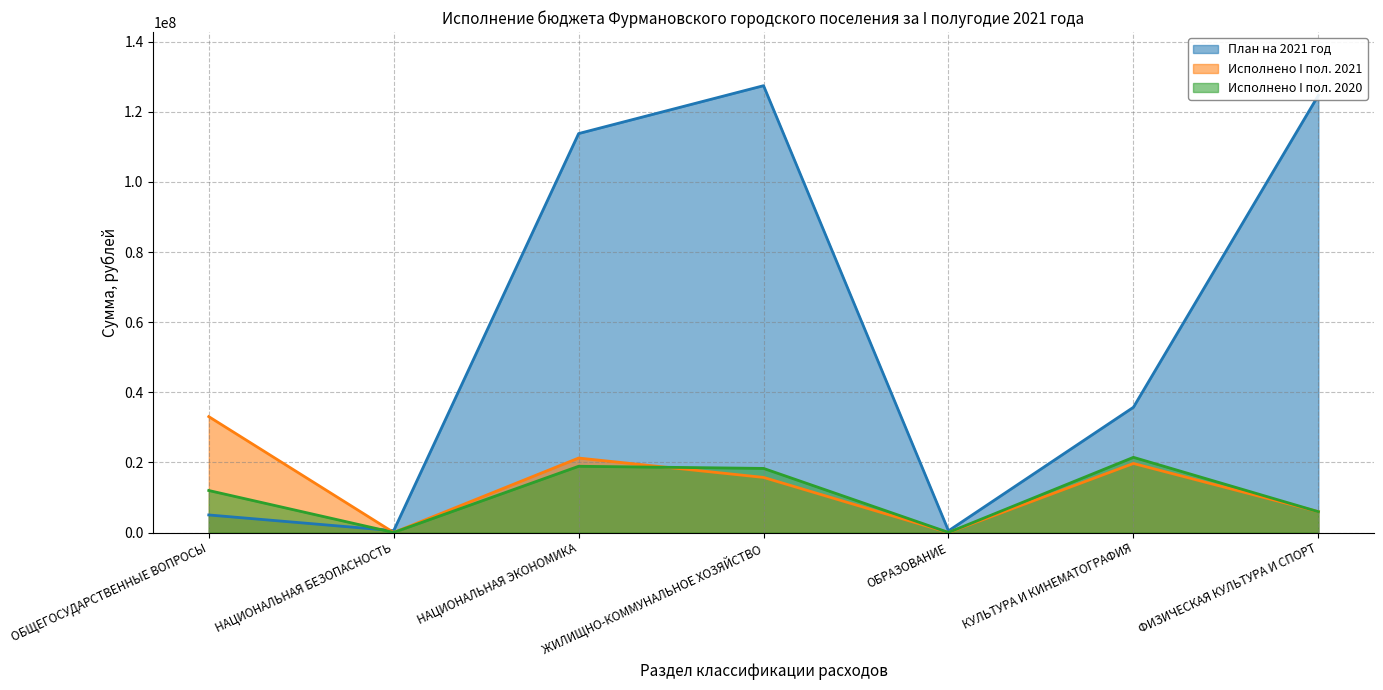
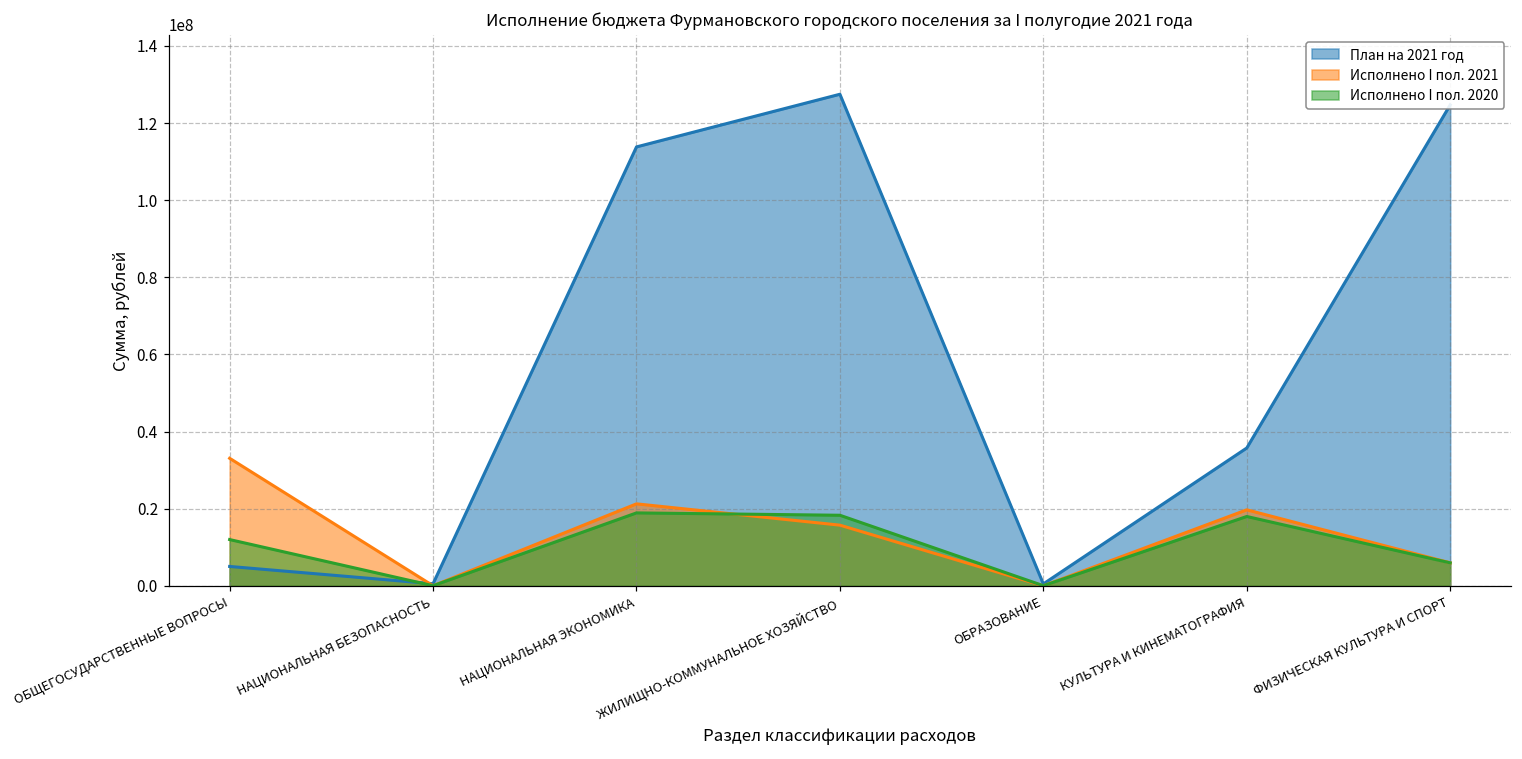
  {
    "План на 2021 год": {
      "ОБЩЕГОСУДАРСТВЕННЫЕ ВОПРОСЫ": 5000000,
      "НАЦИОНАЛЬНАЯ ЭКОНОМИКА": 114000000,
      "ЖИЛИЩНО-КОММУНАЛЬНОЕ ХОЗЯЙСТВО": 127000000,
      "КУЛЬТУРА И КИНЕМАТОГРАФИЯ": 36000000
    },
    "Исполнено I пол. 2021": {
      "ОБЩЕГОСУДАРСТВЕННЫЕ ВОПРОСЫ": 33000000,
      "НАЦИОНАЛЬНАЯ ЭКОНОМИКА": 21000000,
      "ЖИЛИЩНО-КОММУНАЛЬНОЕ ХОЗЯЙСТВО": 16000000,
      "КУЛЬТУРА И КИНЕМАТОГРАФИЯ": 20000000
    },
    "Исполнено I пол. 2020": {
      "ОБЩЕГОСУДАРСТВЕННЫЕ ВОПРОСЫ": 12000000,
      "НАЦИОНАЛЬНАЯ ЭКОНОМИКА": 19000000,
      "ЖИЛИЩНО-КОММУНАЛЬНОЕ ХОЗЯЙСТВО": 18000000,
-     "КУЛЬТУРА И КИНЕМАТОГРАФИЯ": 21000000
+     "КУЛЬТУРА И КИНЕМАТОГРАФИЯ": 18000000
    }
  }
